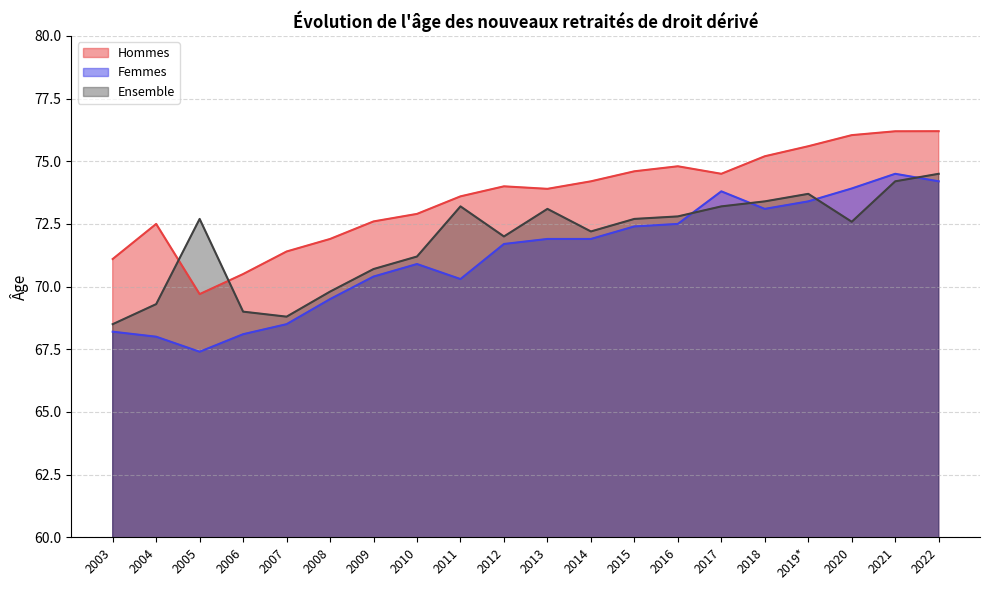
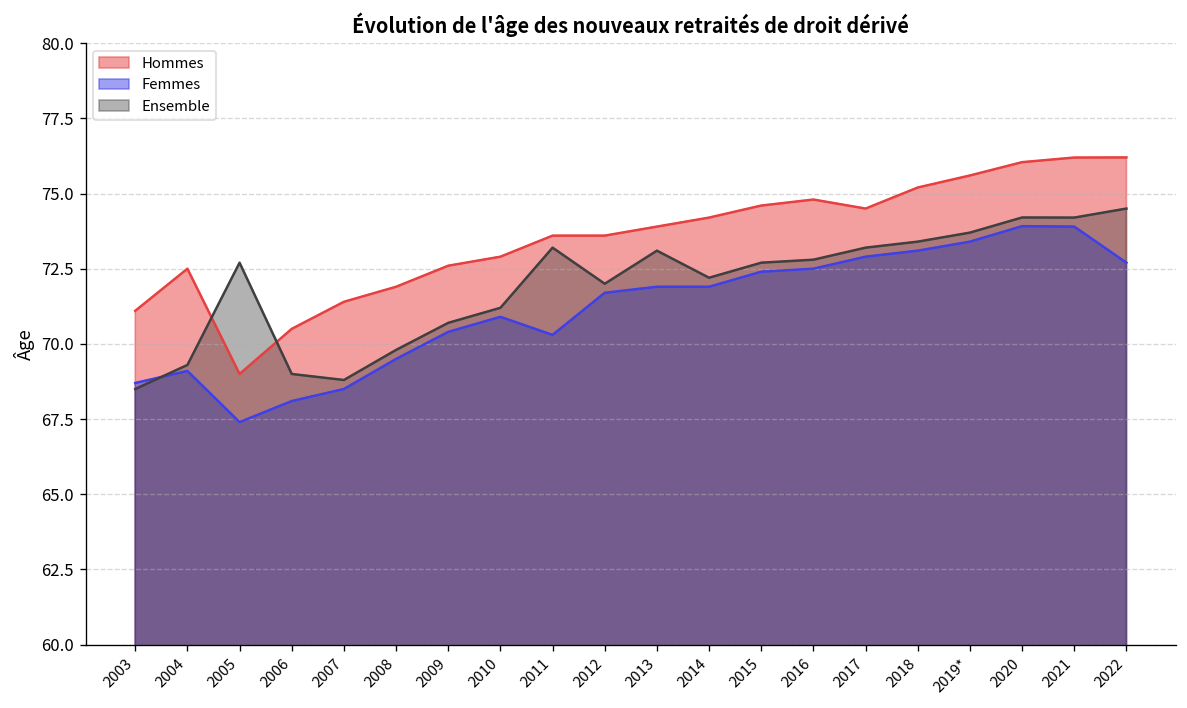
  {
    "Hommes": {
      "2003": 71.1,
      "2004": 72.5,
-     "2005": 69.7,
+     "2005": 69.0,
      "2006": 70.5,
      "2007": 71.4,
      "2008": 71.9,
      "2009": 72.6,
      "2010": 72.9,
      "2011": 73.6,
-     "2012": 74.0,
+     "2012": 73.6,
      "2013": 73.9,
      "2014": 74.2,
      "2015": 74.6,
      "2016": 74.8,
      "2017": 74.5,
      "2018": 75.2,
      "2019*": 75.6,
      "2020": 76.0,
      "2021": 76.2,
      "2022": 76.2
    },
    "Femmes": {
-     "2003": 68.2,
-     "2004": 68.0,
+     "2003": 68.7,
+     "2004": 69.1,
      "2005": 67.4,
      "2006": 68.1,
      "2007": 68.5,
      "2008": 69.5,
      "2009": 70.4,
      "2010": 70.9,
      "2011": 70.3,
      "2012": 71.7,
      "2013": 71.9,
      "2014": 71.9,
      "2015": 72.4,
      "2016": 72.5,
-     "2017": 73.8,
+     "2017": 72.9,
      "2018": 73.1,
      "2019*": 73.4,
      "2020": 73.9,
-     "2021": 74.5,
-     "2022": 74.2
+     "2021": 73.9,
+     "2022": 72.7
    },
    "Ensemble": {
      "2003": 68.5,
      "2004": 69.3,
      "2005": 72.7,
      "2006": 69.0,
      "2007": 68.8,
      "2008": 69.8,
      "2009": 70.7,
      "2010": 71.2,
      "2011": 73.2,
      "2012": 72.0,
      "2013": 73.1,
      "2014": 72.2,
      "2015": 72.7,
      "2016": 72.8,
      "2017": 73.2,
      "2018": 73.4,
      "2019*": 73.7,
-     "2020": 72.6,
+     "2020": 74.2,
      "2021": 74.2,
      "2022": 74.5
    }
  }
